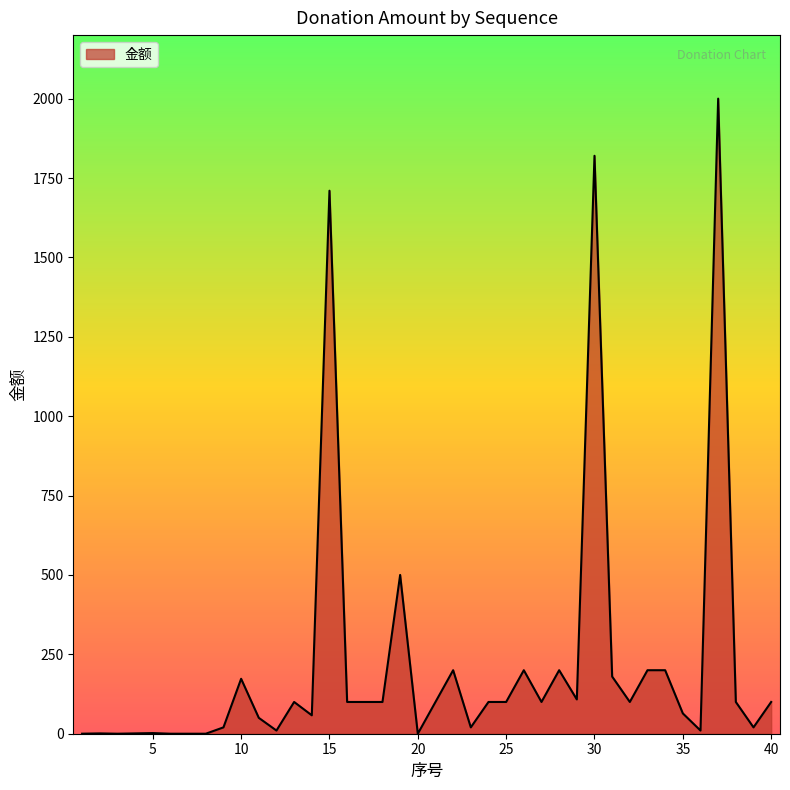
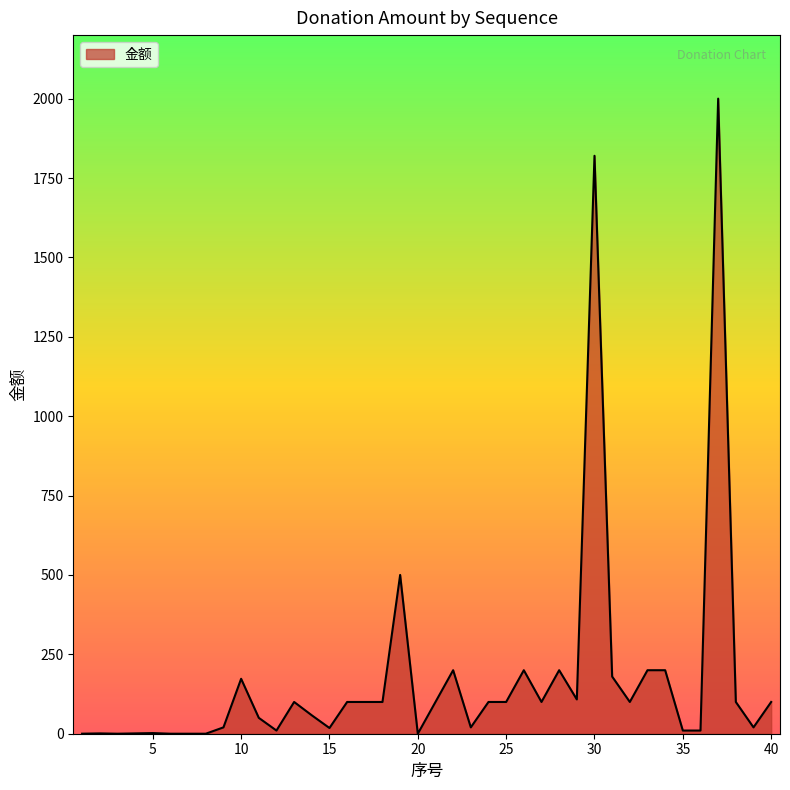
  {
    "5": 0,
    "10": 170,
-   "15": 1710,
+   "15": 20,
    "20": 0,
    "25": 100,
    "30": 1820,
-   "35": 60,
+   "35": 10,
    "40": 100
  }
